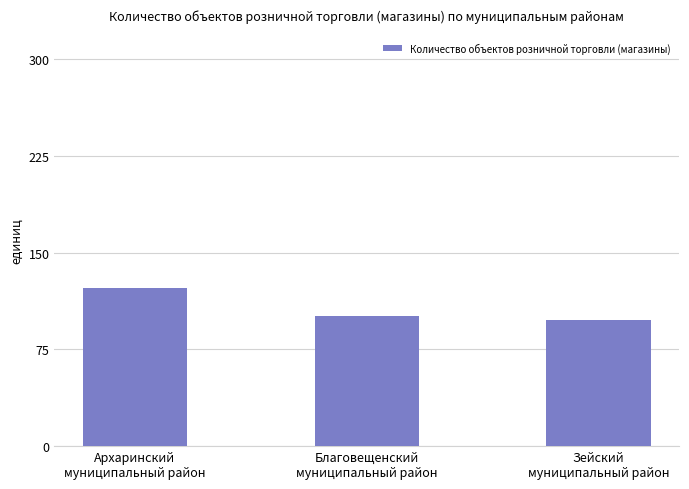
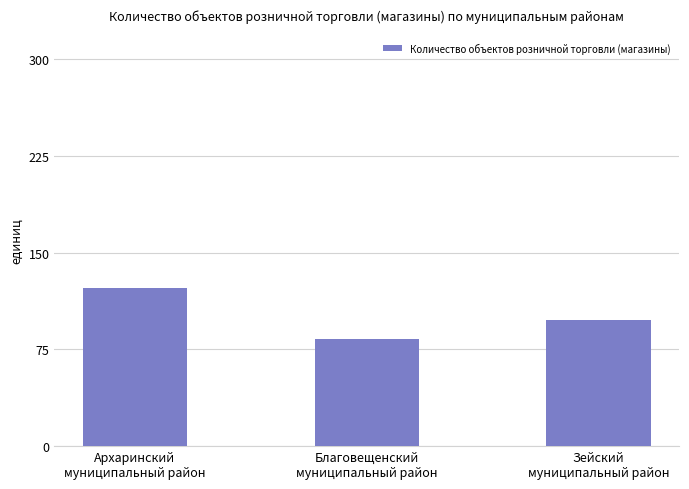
  {
    "Архаринский муниципальный район": 123,
-   "Благовещенский муниципальный район": 101,
+   "Благовещенский муниципальный район": 83,
    "Зейский муниципальный район": 98
  }
